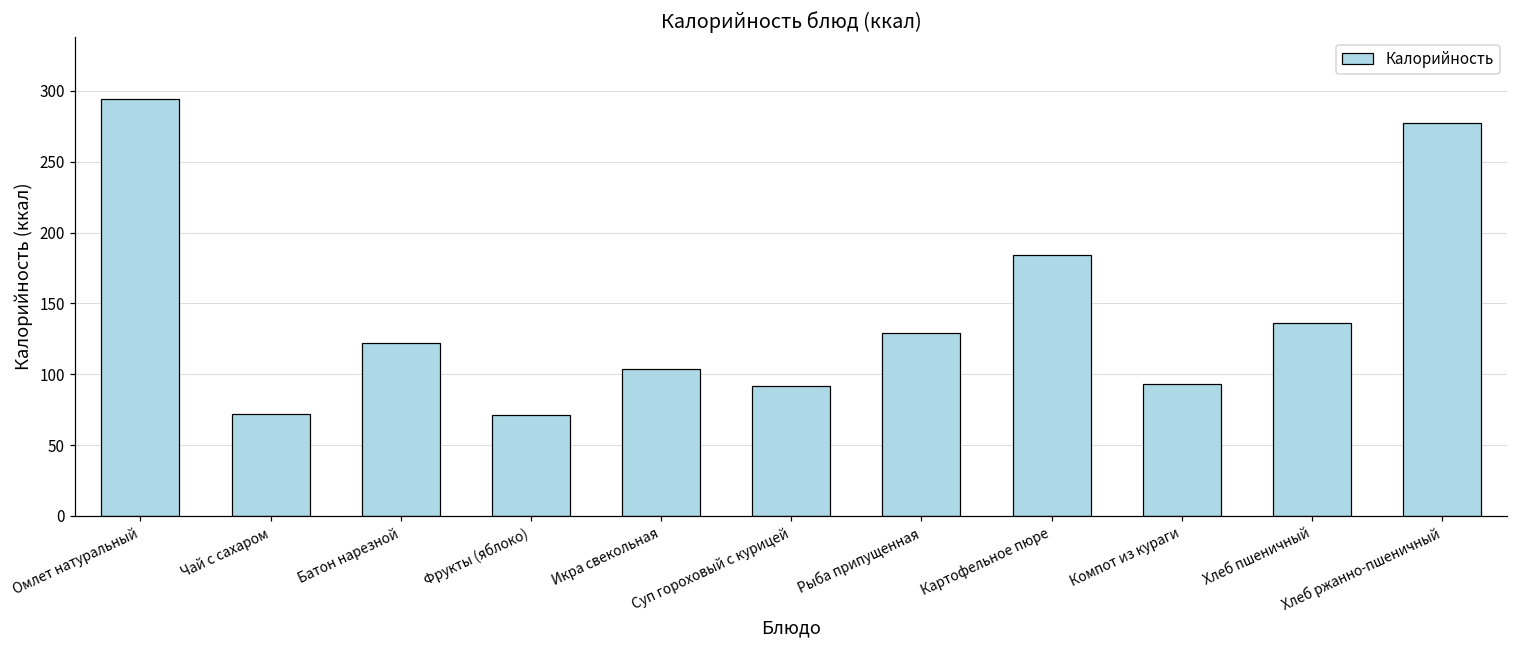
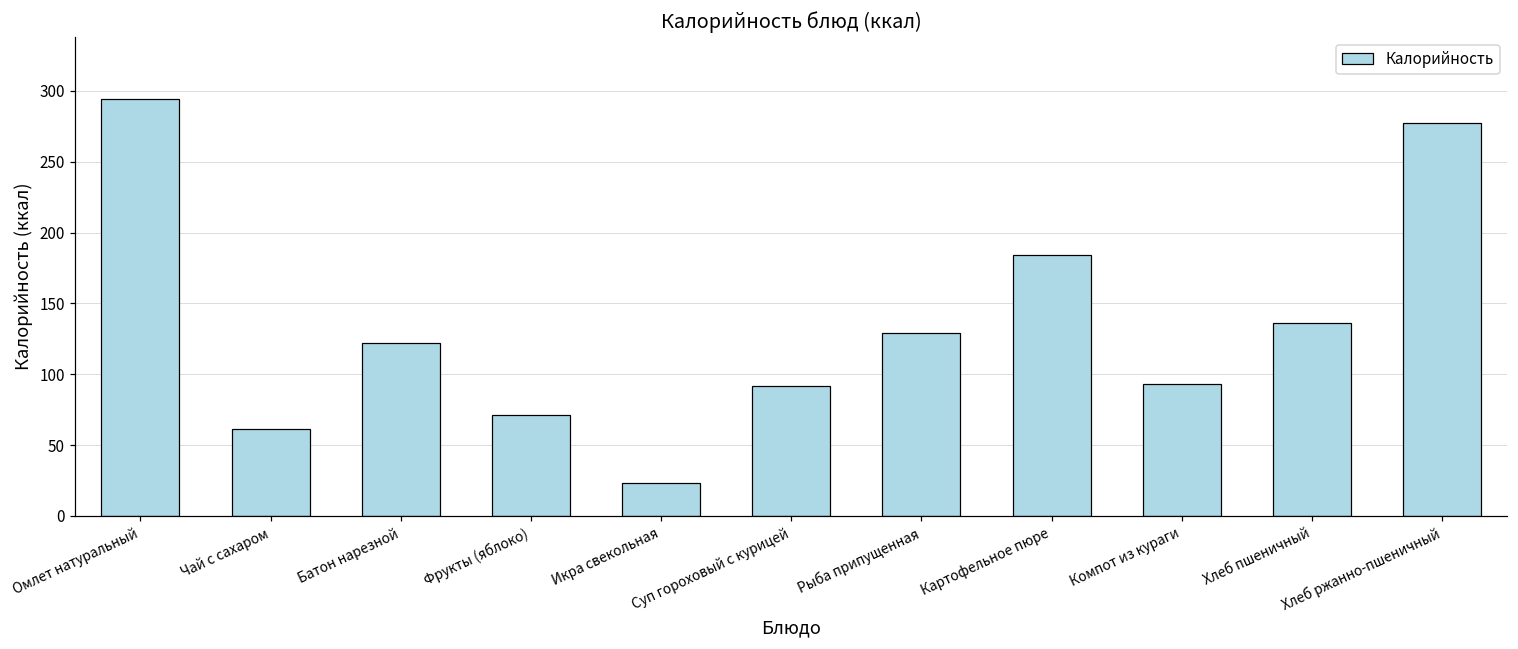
  {
    "Омлет натуральный": 294,
-   "Чай с сахаром": 72,
+   "Чай с сахаром": 61,
    "Батон нарезной": 122,
    "Фрукты (яблоко)": 71,
-   "Икра свекольная": 104,
+   "Икра свекольная": 23,
    "Суп гороховый с курицей": 92,
    "Рыба припущенная": 129,
    "Картофельное пюре": 184,
    "Компот из кураги": 93,
    "Хлеб пшеничный": 136,
    "Хлеб ржанно-пшеничный": 277
  }
